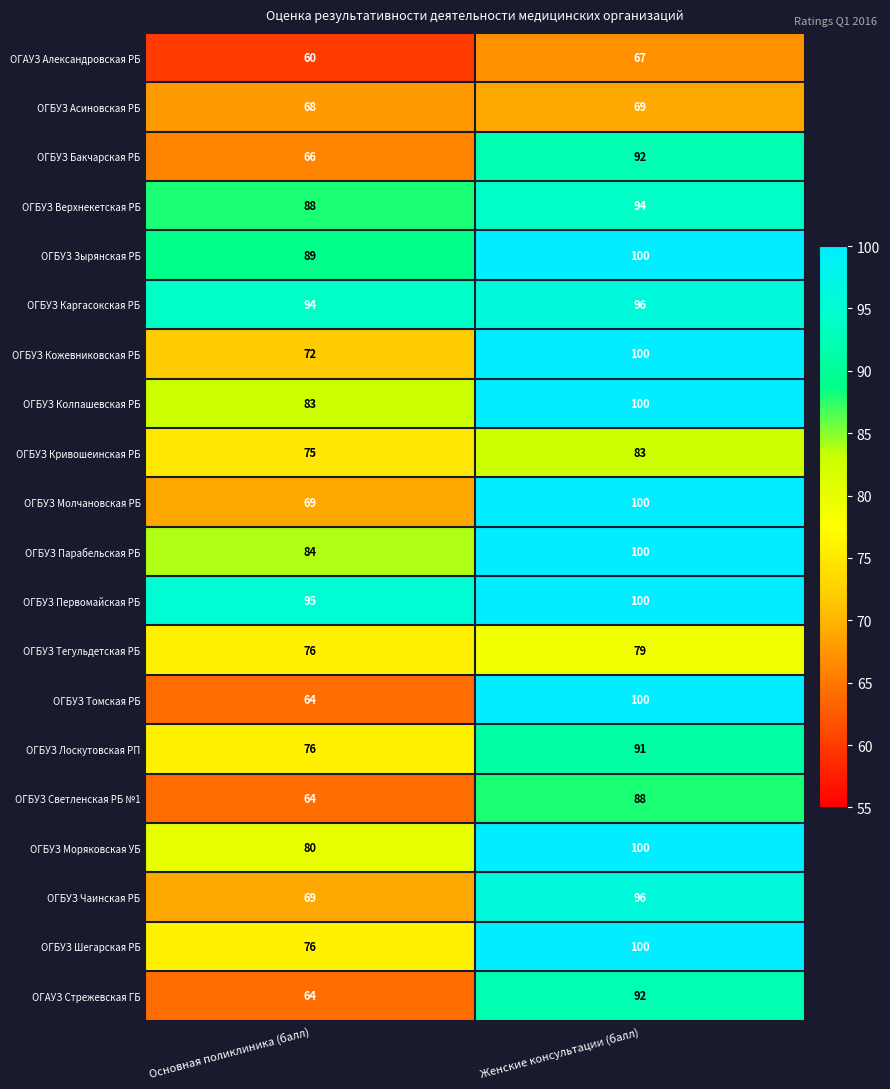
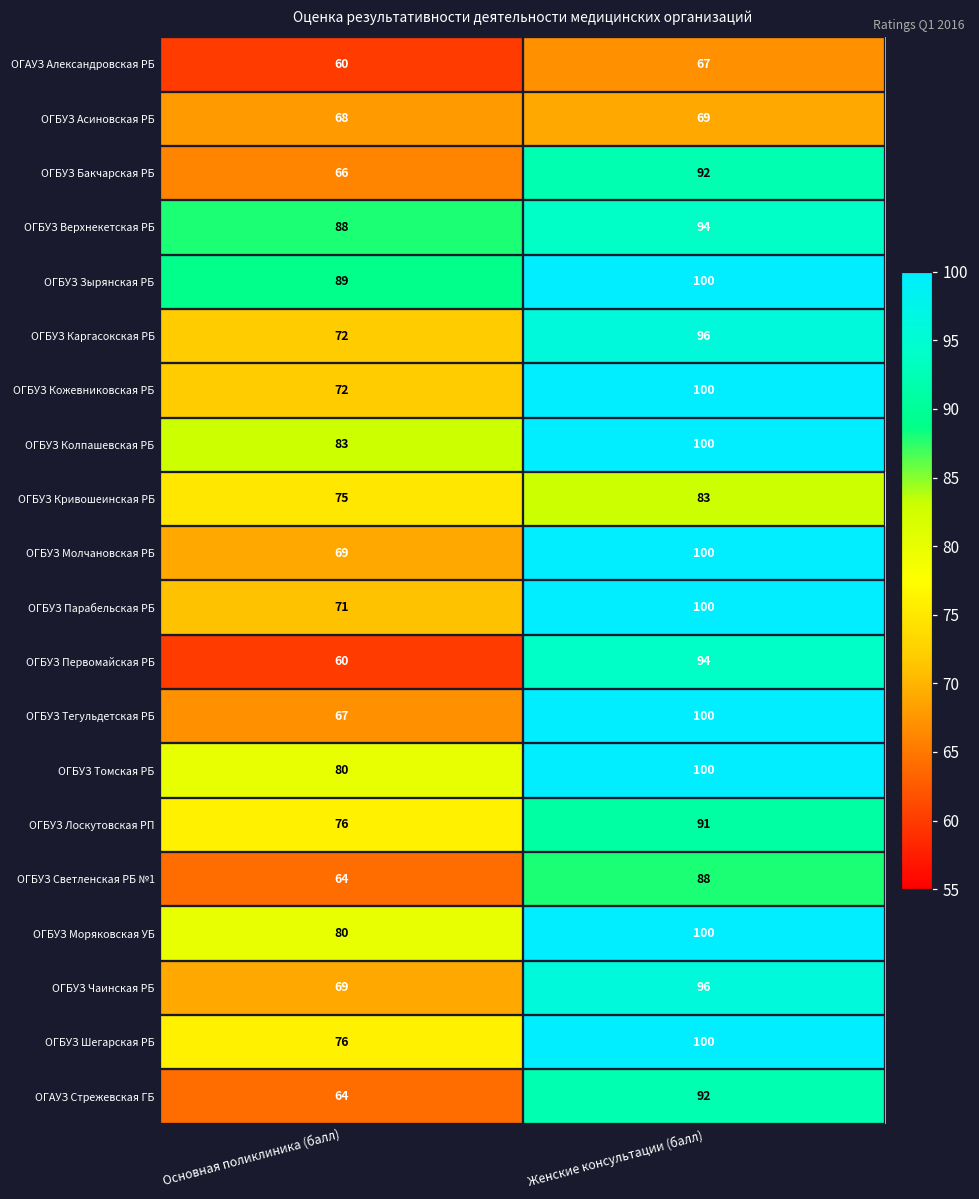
  {
    "ОГАУЗ Александровская РБ": {
      "Основная поликлиника (балл)": 60,
      "Женские консультации (балл)": 67
    },
    "ОГБУЗ Асиновская РБ": {
      "Основная поликлиника (балл)": 68,
      "Женские консультации (балл)": 69
    },
    "ОГБУЗ Бакчарская РБ": {
      "Основная поликлиника (балл)": 66,
      "Женские консультации (балл)": 92
    },
    "ОГБУЗ Верхнекетская РБ": {
      "Основная поликлиника (балл)": 88,
      "Женские консультации (балл)": 94
    },
    "ОГБУЗ Зырянская РБ": {
      "Основная поликлиника (балл)": 89,
      "Женские консультации (балл)": 100
    },
    "ОГБУЗ Каргасокская РБ": {
-     "Основная поликлиника (балл)": 94,
+     "Основная поликлиника (балл)": 72,
      "Женские консультации (балл)": 96
    },
    "ОГБУЗ Кожевниковская РБ": {
      "Основная поликлиника (балл)": 72,
      "Женские консультации (балл)": 100
    },
    "ОГБУЗ Колпашевская РБ": {
      "Основная поликлиника (балл)": 83,
      "Женские консультации (балл)": 100
    },
    "ОГБУЗ Кривошеинская РБ": {
      "Основная поликлиника (балл)": 75,
      "Женские консультации (балл)": 83
    },
    "ОГБУЗ Молчановская РБ": {
      "Основная поликлиника (балл)": 69,
      "Женские консультации (балл)": 100
    },
    "ОГБУЗ Парабельская РБ": {
-     "Основная поликлиника (балл)": 84,
+     "Основная поликлиника (балл)": 71,
      "Женские консультации (балл)": 100
    },
    "ОГБУЗ Первомайская РБ": {
-     "Основная поликлиника (балл)": 95,
-     "Женские консультации (балл)": 100
+     "Основная поликлиника (балл)": 60,
+     "Женские консультации (балл)": 94
    },
    "ОГБУЗ Тегульдетская РБ": {
-     "Основная поликлиника (балл)": 76,
-     "Женские консультации (балл)": 79
+     "Основная поликлиника (балл)": 67,
+     "Женские консультации (балл)": 100
    },
    "ОГБУЗ Томская РБ": {
-     "Основная поликлиника (балл)": 64,
+     "Основная поликлиника (балл)": 80,
      "Женские консультации (балл)": 100
    },
    "ОГБУЗ Лоскутовская РП": {
      "Основная поликлиника (балл)": 76,
      "Женские консультации (балл)": 91
    },
    "ОГБУЗ Светленская РБ №1": {
      "Основная поликлиника (балл)": 64,
      "Женские консультации (балл)": 88
    },
    "ОГБУЗ Моряковская УБ": {
      "Основная поликлиника (балл)": 80,
      "Женские консультации (балл)": 100
    },
    "ОГБУЗ Чаинская РБ": {
      "Основная поликлиника (балл)": 69,
      "Женские консультации (балл)": 96
    },
    "ОГБУЗ Шегарская РБ": {
      "Основная поликлиника (балл)": 76,
      "Женские консультации (балл)": 100
    },
    "ОГАУЗ Стрежевская ГБ": {
      "Основная поликлиника (балл)": 64,
      "Женские консультации (балл)": 92
    }
  }
